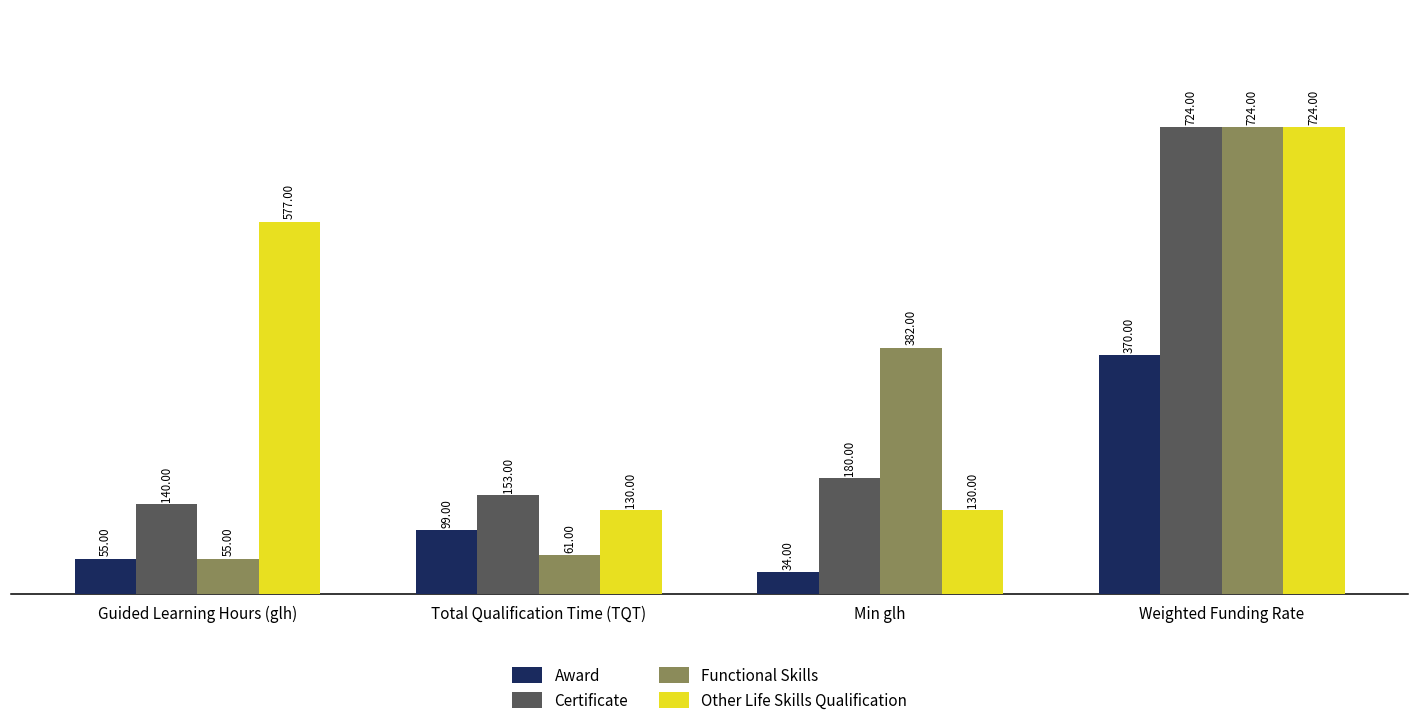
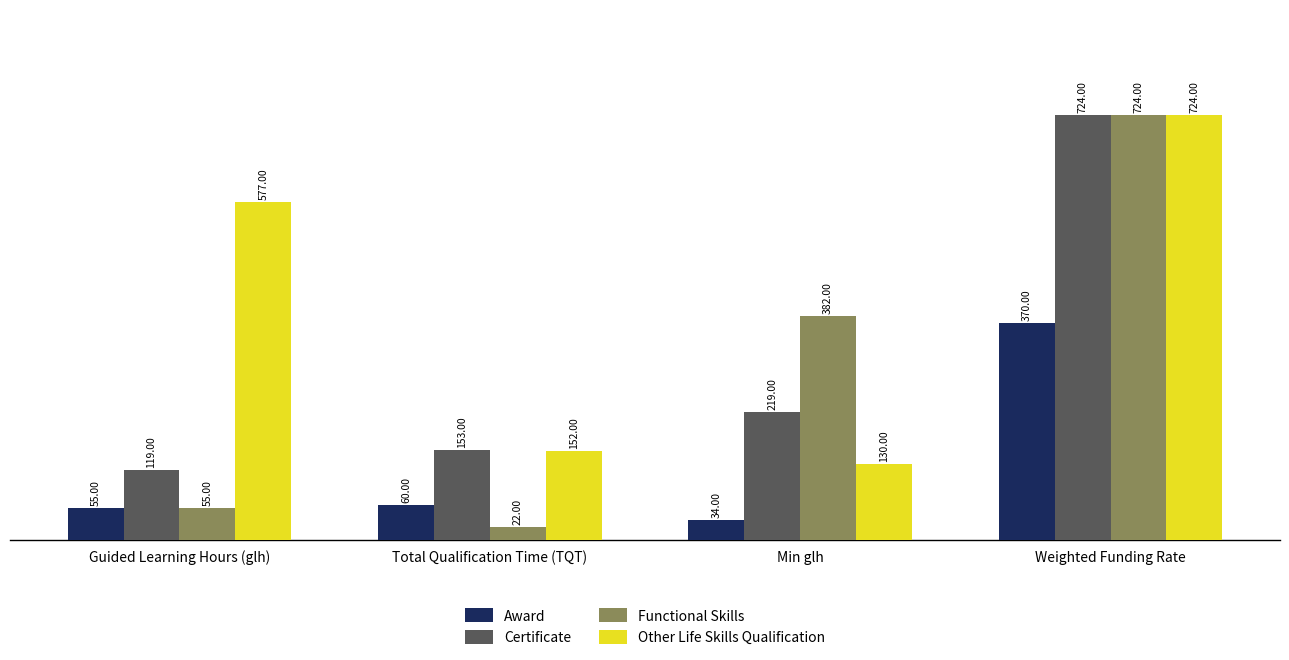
  {
    "Award": {
      "Guided Learning Hours (glh)": 55.00,
-     "Total Qualification Time (TQT)": 99.00,
+     "Total Qualification Time (TQT)": 60.00,
      "Min glh": 34.00,
      "Weighted Funding Rate": 370.00
    },
    "Certificate": {
-     "Guided Learning Hours (glh)": 140.00,
+     "Guided Learning Hours (glh)": 119.00,
      "Total Qualification Time (TQT)": 153.00,
-     "Min glh": 180.00,
+     "Min glh": 219.00,
      "Weighted Funding Rate": 724.00
    },
    "Functional Skills": {
      "Guided Learning Hours (glh)": 55.00,
-     "Total Qualification Time (TQT)": 61.00,
+     "Total Qualification Time (TQT)": 22.00,
      "Min glh": 382.00,
      "Weighted Funding Rate": 724.00
    },
    "Other Life Skills Qualification": {
      "Guided Learning Hours (glh)": 577.00,
-     "Total Qualification Time (TQT)": 130.00,
+     "Total Qualification Time (TQT)": 152.00,
      "Min glh": 130.00,
      "Weighted Funding Rate": 724.00
    }
  }
